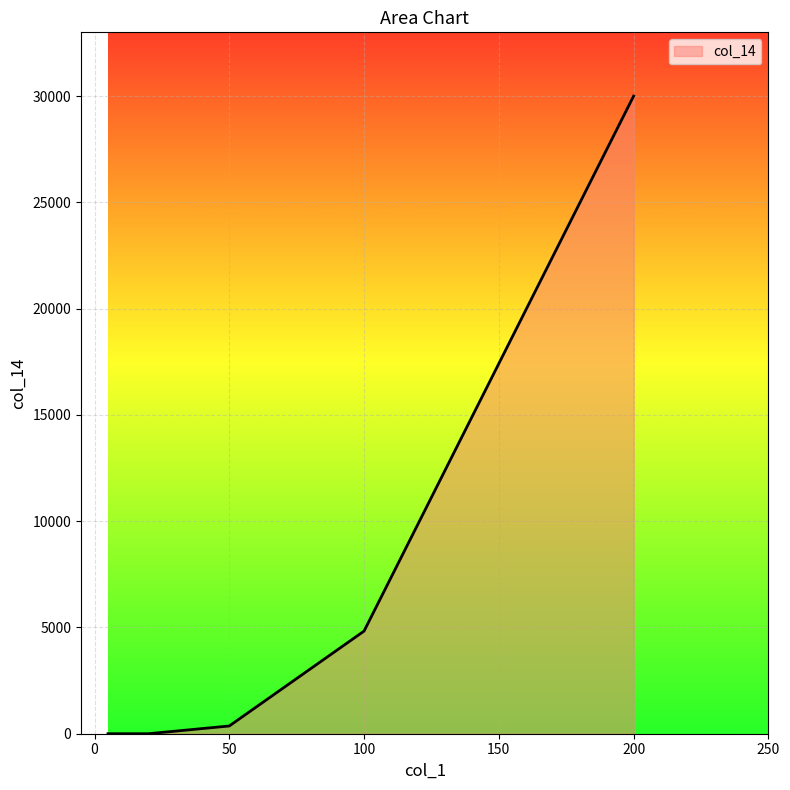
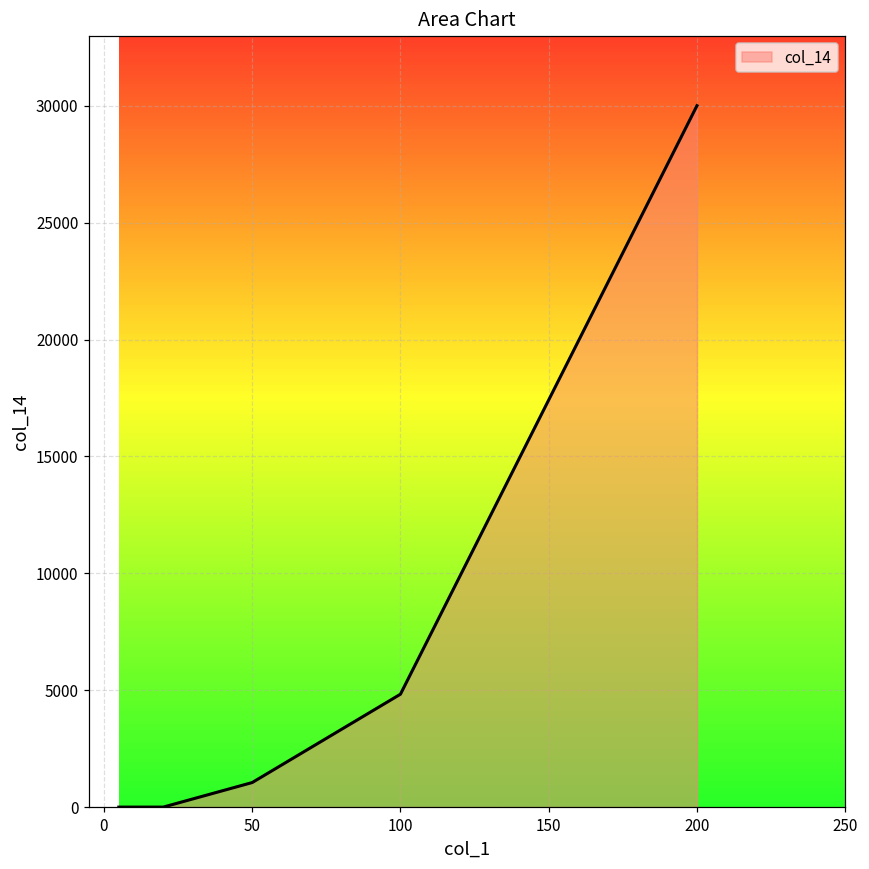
  {
-   "50": 400,
+   "50": 1100,
    "100": 4800,
    "200": 30000
  }
